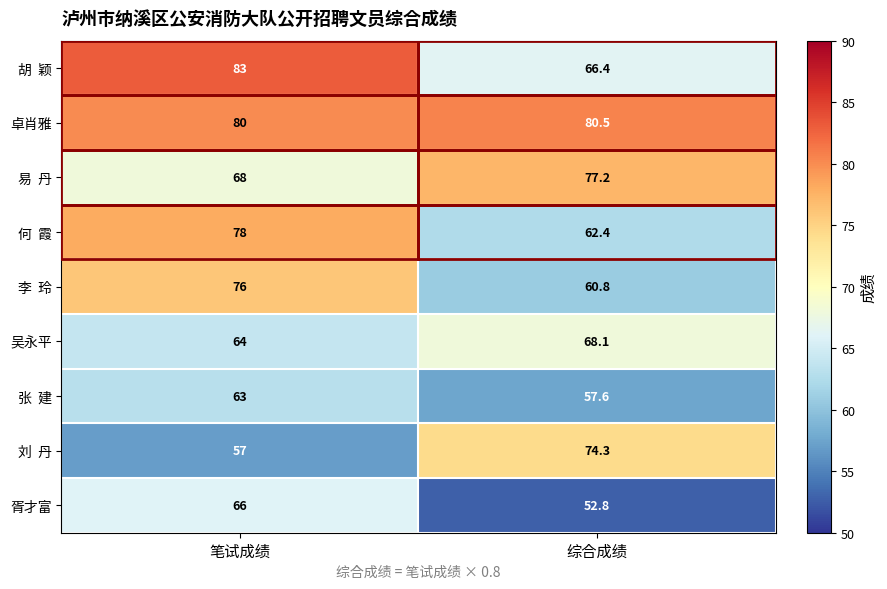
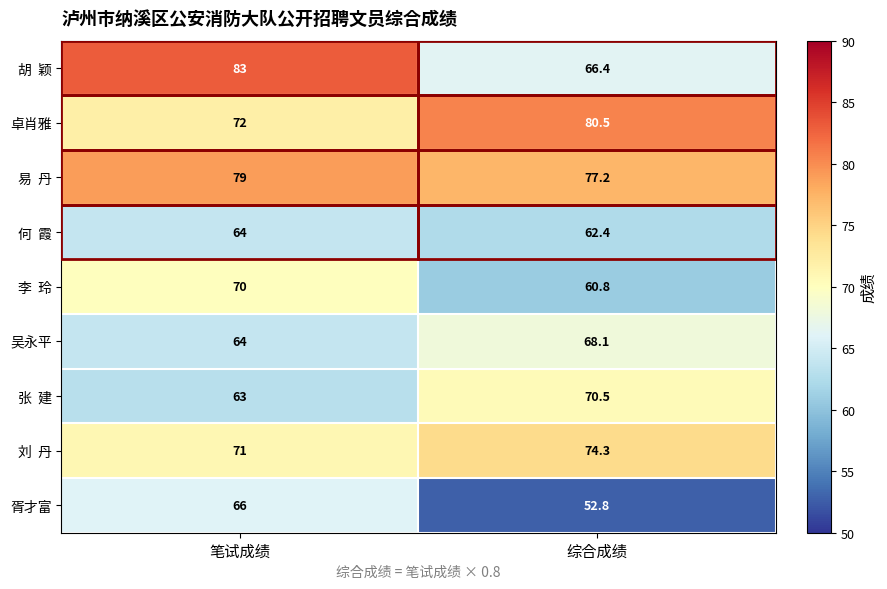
  {
    "胡 颖": {
      "笔试成绩": 83,
      "综合成绩": 66.4
    },
    "卓肖雅": {
-     "笔试成绩": 80,
+     "笔试成绩": 72,
      "综合成绩": 80.5
    },
    "易 丹": {
-     "笔试成绩": 68,
+     "笔试成绩": 79,
      "综合成绩": 77.2
    },
    "何 霞": {
-     "笔试成绩": 78,
+     "笔试成绩": 64,
      "综合成绩": 62.4
    },
    "李 玲": {
-     "笔试成绩": 76,
+     "笔试成绩": 70,
      "综合成绩": 60.8
    },
    "吴永平": {
      "笔试成绩": 64,
      "综合成绩": 68.1
    },
    "张 建": {
      "笔试成绩": 63,
-     "综合成绩": 57.6
+     "综合成绩": 70.5
    },
    "刘 丹": {
-     "笔试成绩": 57,
+     "笔试成绩": 71,
      "综合成绩": 74.3
    },
    "胥才富": {
      "笔试成绩": 66,
      "综合成绩": 52.8
    }
  }
